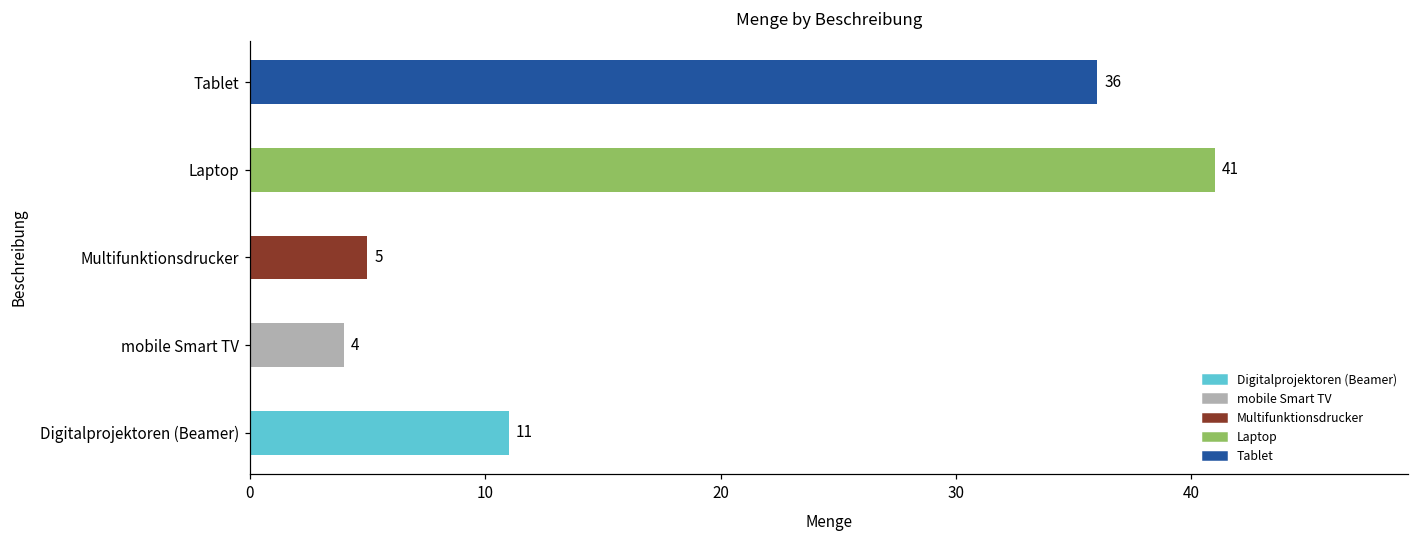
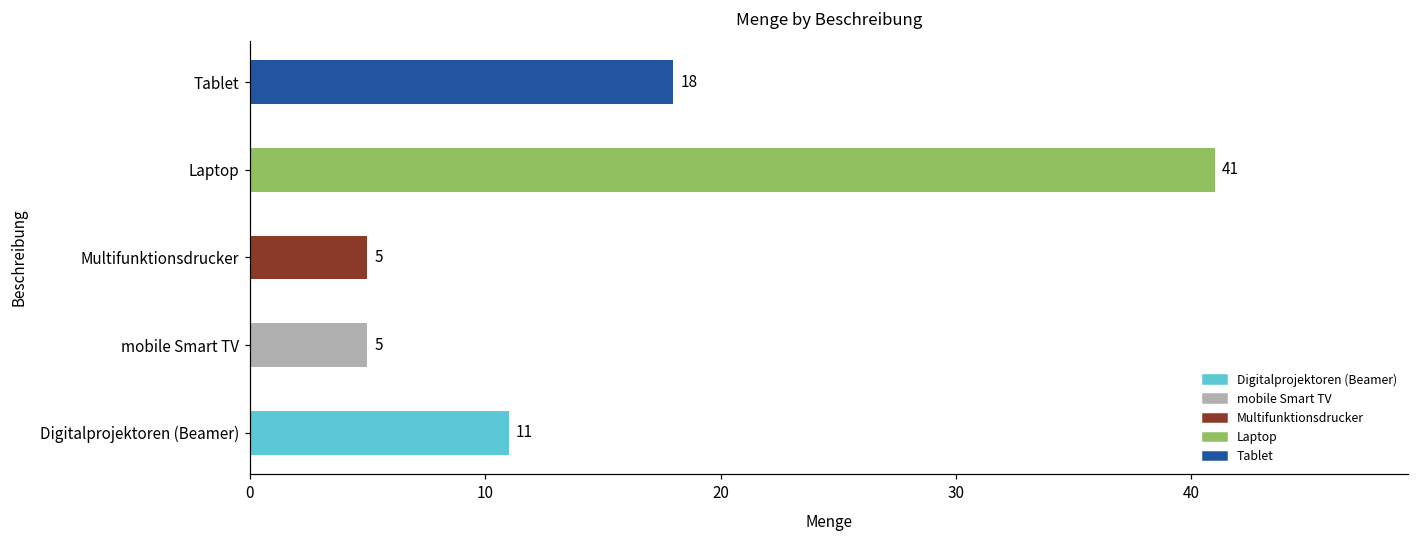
  {
-   "Tablet": 36,
+   "Tablet": 18,
    "Laptop": 41,
    "Multifunktionsdrucker": 5,
-   "mobile Smart TV": 4,
+   "mobile Smart TV": 5,
    "Digitalprojektoren (Beamer)": 11
  }
